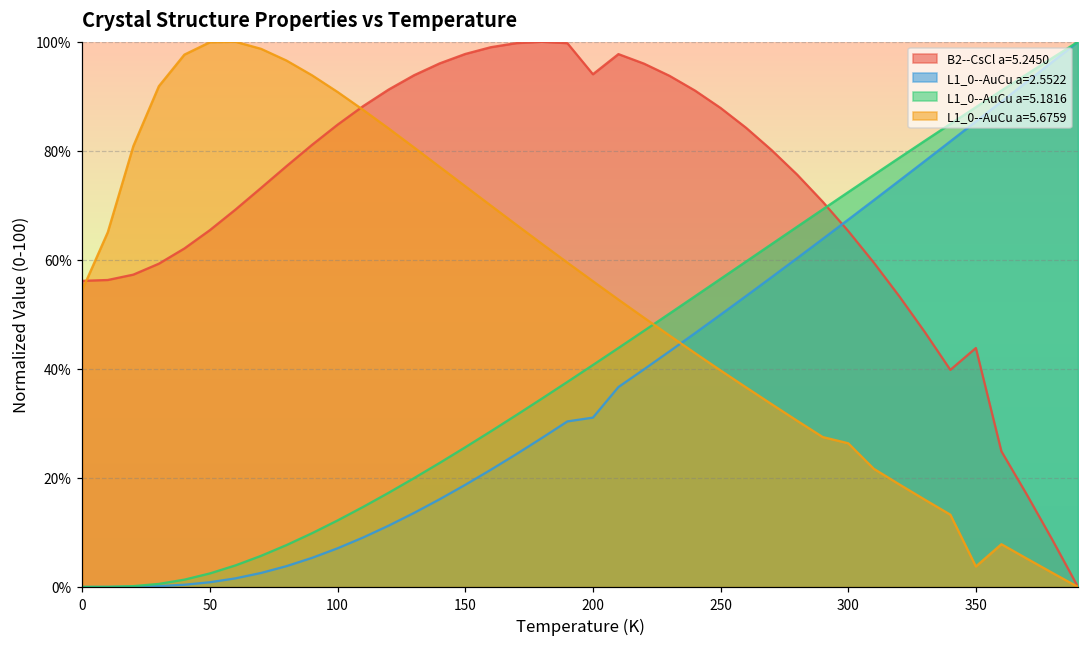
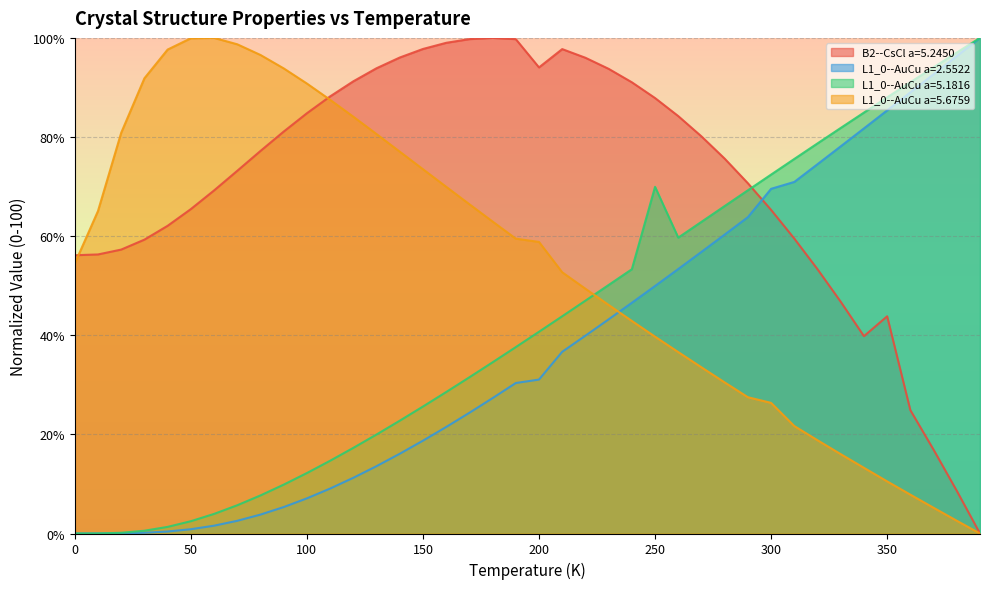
  {
    "B2--CsCl a=5.2450": {
      "0": "56%",
      "50": "65%",
      "100": "85%",
      "150": "98%",
      "200": "94%",
      "250": "88%",
      "300": "65%",
      "350": "44%"
    },
    "L1_0--AuCu a=2.5522": {
      "50": "1%",
      "100": "7%",
      "150": "19%",
      "200": "31%",
      "250": "50%",
-     "300": "67%",
+     "300": "70%",
      "350": "85%"
    },
    "L1_0--AuCu a=5.1816": {
      "50": "2%",
      "100": "12%",
      "150": "26%",
      "200": "41%",
-     "250": "57%",
+     "250": "70%",
      "300": "72%"
    },
    "L1_0--AuCu a=5.6759": {
      "0": "54%",
      "50": "100%",
      "100": "91%",
      "150": "74%",
-     "200": "56%",
+     "200": "59%",
      "250": "40%",
      "300": "26%",
-     "350": "4%"
+     "350": "11%"
    }
  }
